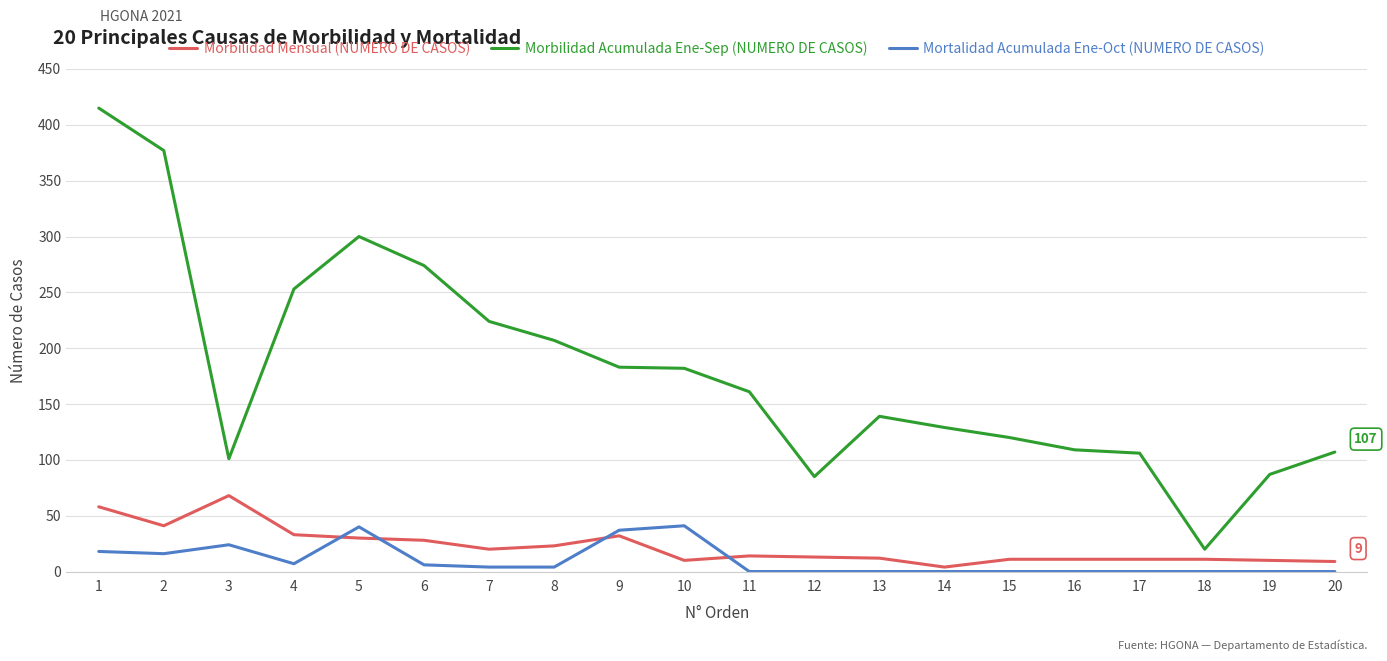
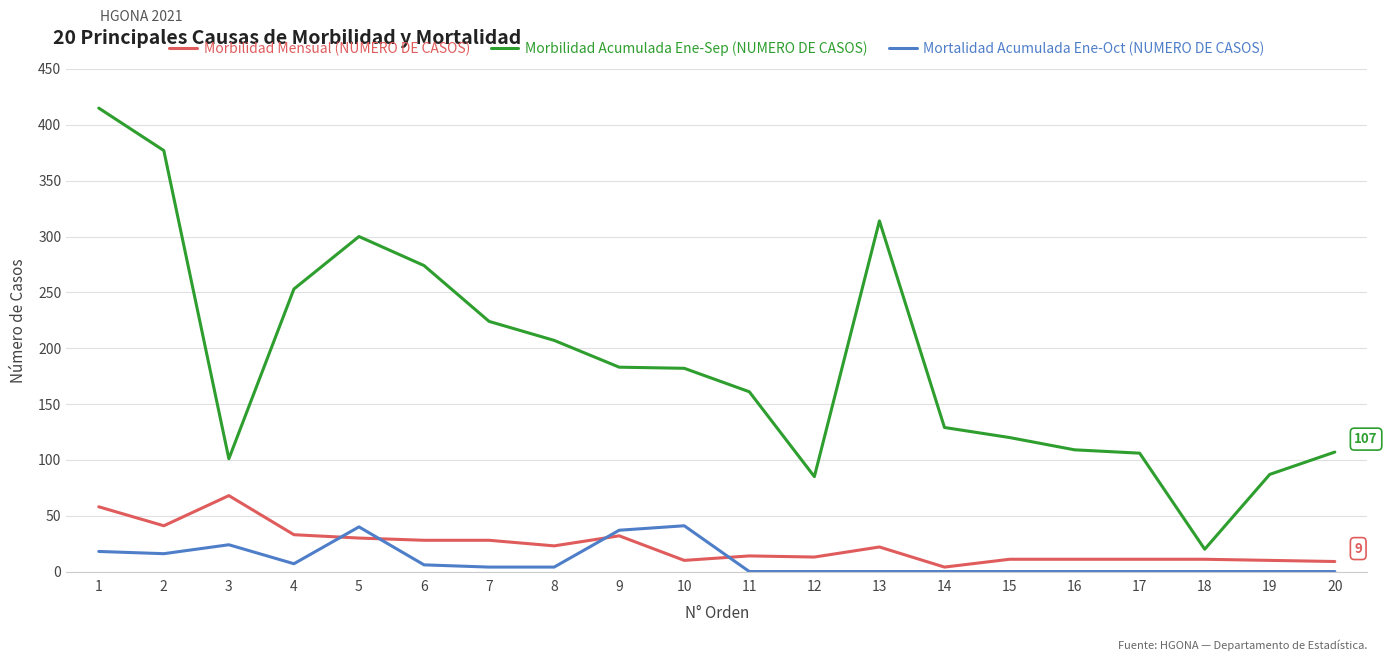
  {
    "Morbilidad Mensual (NUMERO DE CASOS)": {
      "1": 58,
      "2": 41,
      "3": 68,
      "4": 33,
      "5": 30,
      "6": 28,
-     "7": 20,
+     "7": 28,
      "8": 23,
      "9": 32,
      "10": 10,
      "11": 14,
      "12": 13,
-     "13": 12,
+     "13": 22,
      "14": 4,
      "15": 11,
      "16": 11,
      "17": 11,
      "18": 11,
      "19": 10
    },
    "Morbilidad Acumulada Ene-Sep (NUMERO DE CASOS)": {
      "1": 415,
      "2": 377,
      "3": 101,
      "4": 253,
      "5": 300,
      "6": 274,
      "7": 224,
      "8": 207,
      "9": 183,
      "10": 182,
      "11": 161,
      "12": 85,
-     "13": 139,
+     "13": 314,
      "14": 129,
      "15": 120,
      "16": 109,
      "17": 106,
      "18": 20,
      "19": 87
    },
    "Mortalidad Acumulada Ene-Oct (NUMERO DE CASOS)": {
      "1": 18,
      "2": 16,
      "3": 24,
      "4": 7,
      "5": 40,
      "6": 6,
      "7": 4,
      "8": 4,
      "9": 37,
      "10": 41,
      "11": 0,
      "12": 0,
      "13": 0,
      "14": 0,
      "15": 0,
      "16": 0,
      "17": 0,
      "18": 0,
      "19": 0,
      "20": 0
    }
  }
